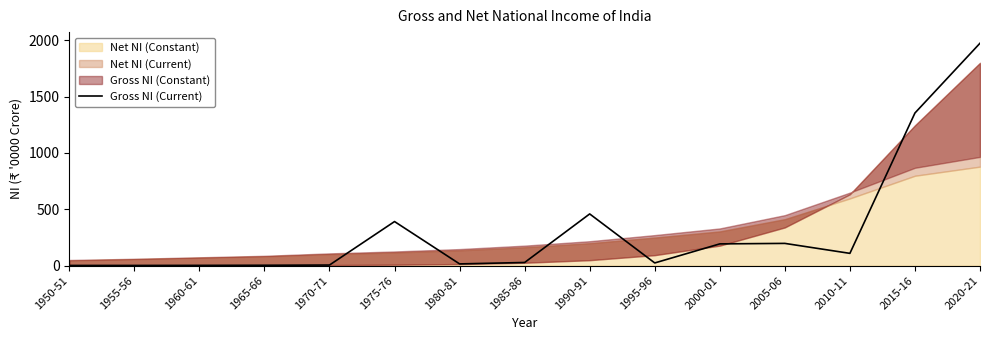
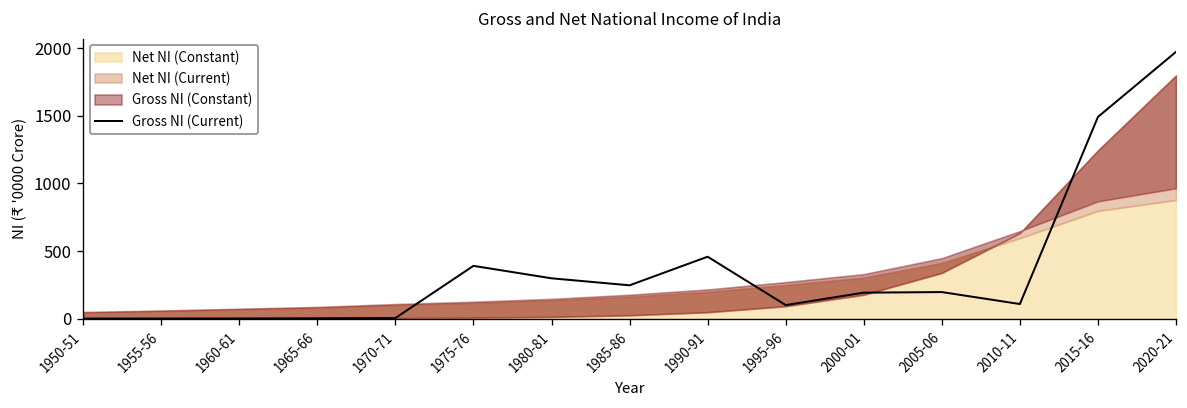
  {
    "Gross NI (Current)": {
      "1950-51": 0,
      "1955-56": 0,
      "1960-61": 0,
      "1965-66": 0,
      "1970-71": 0,
      "1975-76": 390,
-     "1980-81": 10,
-     "1985-86": 30,
+     "1980-81": 300,
+     "1985-86": 250,
      "1990-91": 460,
-     "1995-96": 20,
+     "1995-96": 100,
      "2000-01": 190,
      "2005-06": 200,
      "2010-11": 110,
-     "2015-16": 1350,
+     "2015-16": 1490,
      "2020-21": 1970
    }
  }
